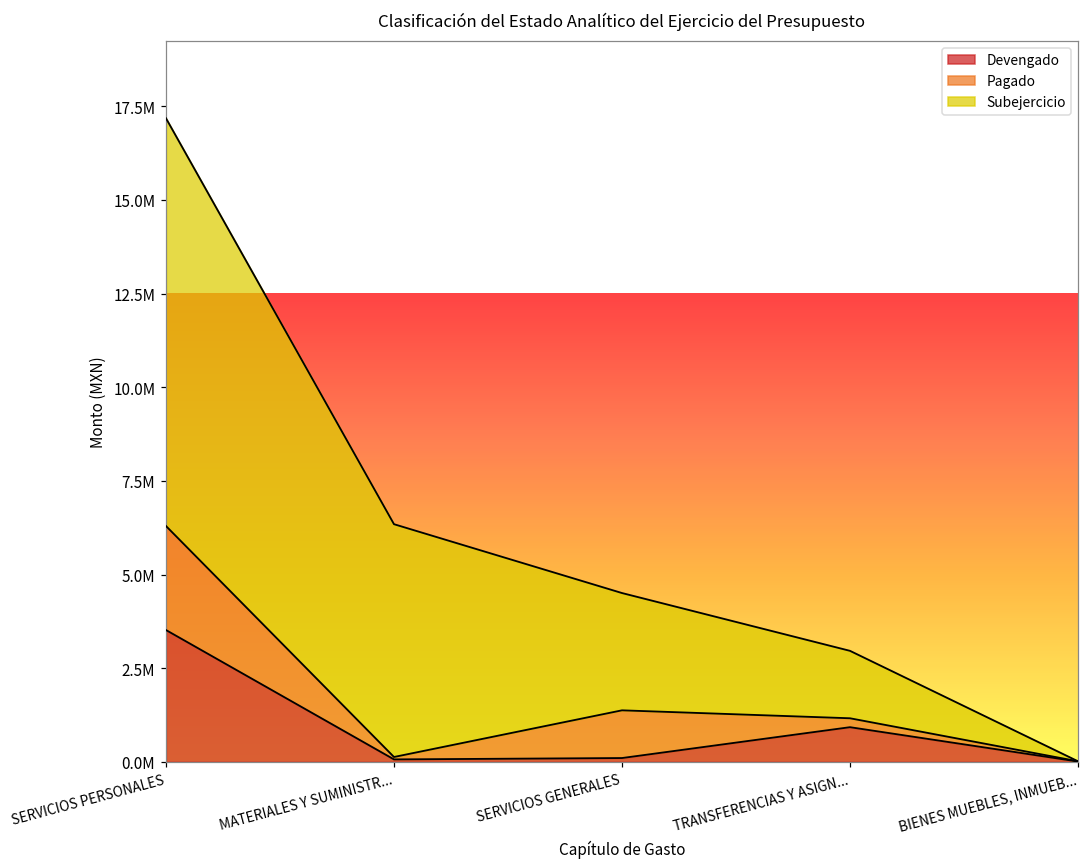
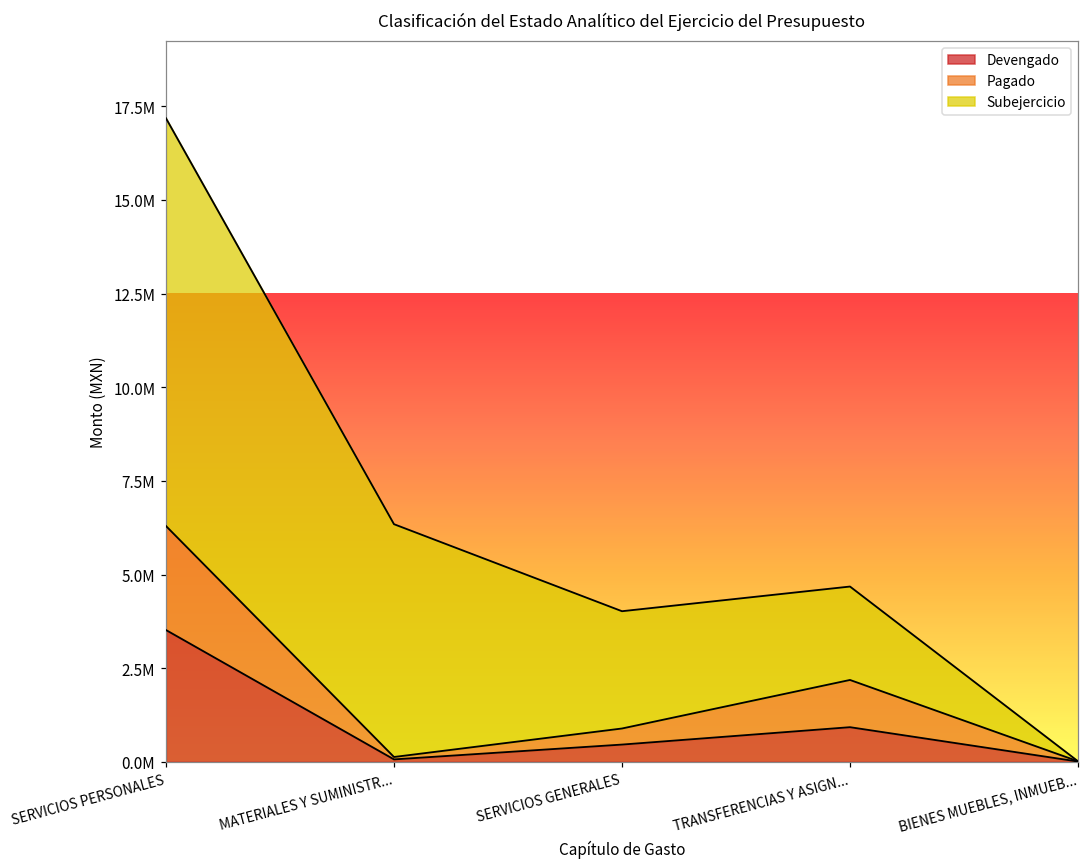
  {
    "Devengado": {
      "SERVICIOS PERSONALES": 3500000,
-     "SERVICIOS GENERALES": 100000,
+     "SERVICIOS GENERALES": 500000,
      "TRANSFERENCIAS Y ASIGN...": 900000
    },
    "Pagado": {
      "SERVICIOS PERSONALES": 2800000,
-     "SERVICIOS GENERALES": 1300000,
-     "TRANSFERENCIAS Y ASIGN...": 200000
+     "SERVICIOS GENERALES": 400000,
+     "TRANSFERENCIAS Y ASIGN...": 1300000
    },
    "Subejercicio": {
      "SERVICIOS PERSONALES": 10900000,
      "MATERIALES Y SUMINISTR...": 6200000,
      "SERVICIOS GENERALES": 3100000,
-     "TRANSFERENCIAS Y ASIGN...": 1800000
+     "TRANSFERENCIAS Y ASIGN...": 2500000
    }
  }
